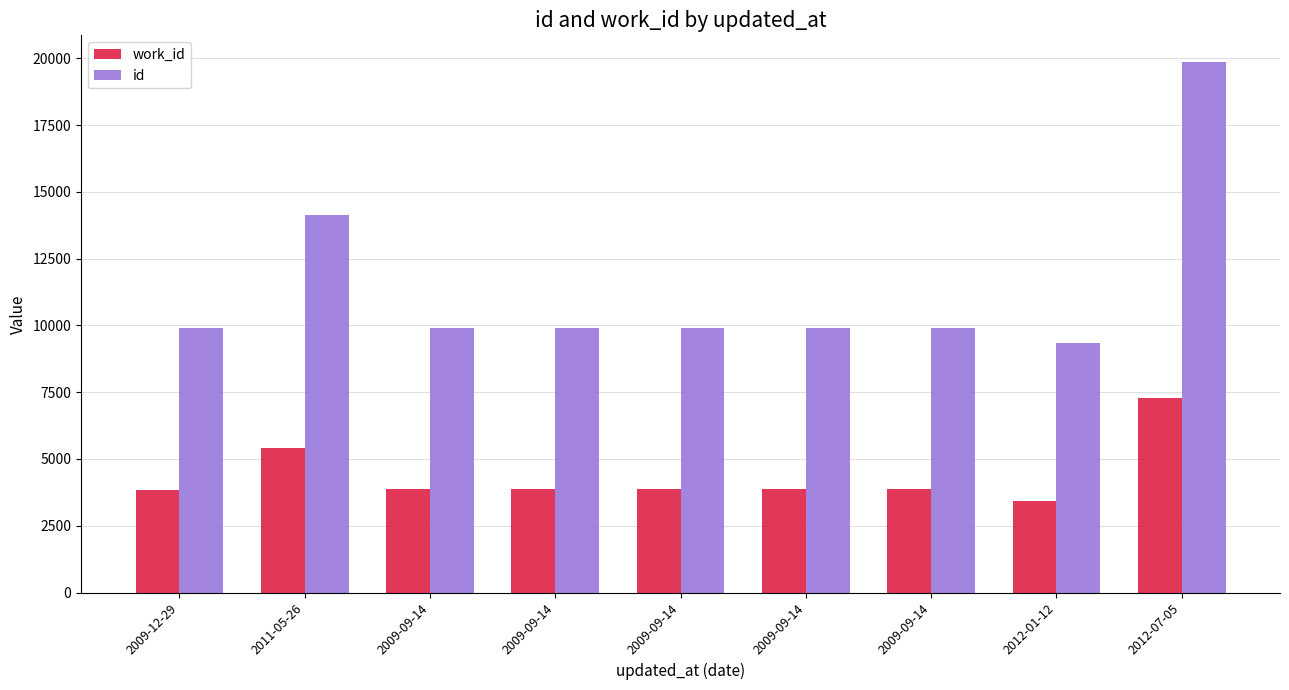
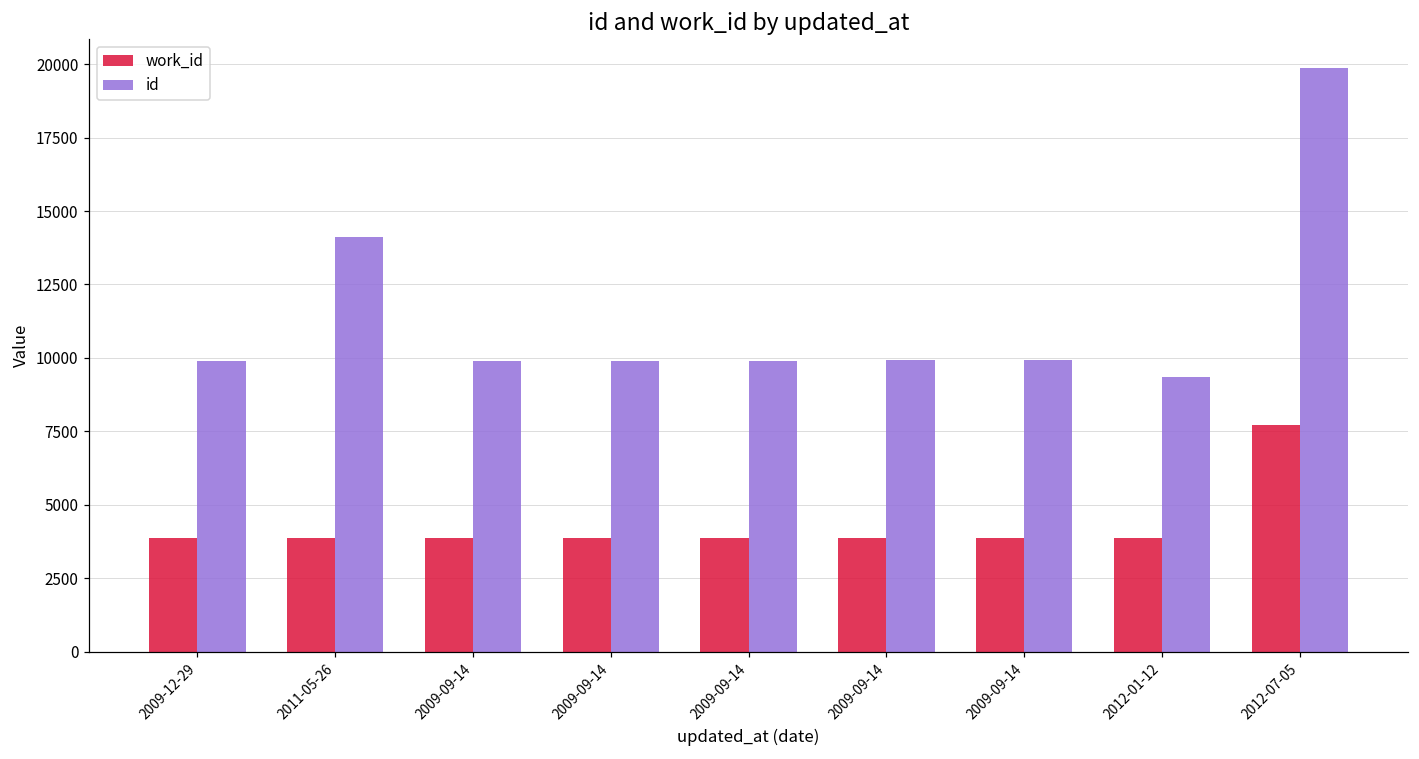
  {
    "work_id": {
      "2009-12-29": 3900,
-     "2011-05-26": 5400,
-     "2012-01-12": 3400,
-     "2012-07-05": 7300
+     "2011-05-26": 3900,
+     "2012-01-12": 3900,
+     "2012-07-05": 7700
    },
    "id": {
      "2009-12-29": 9900,
      "2011-05-26": 14100,
      "2012-01-12": 9400,
      "2012-07-05": 19900
    }
  }
